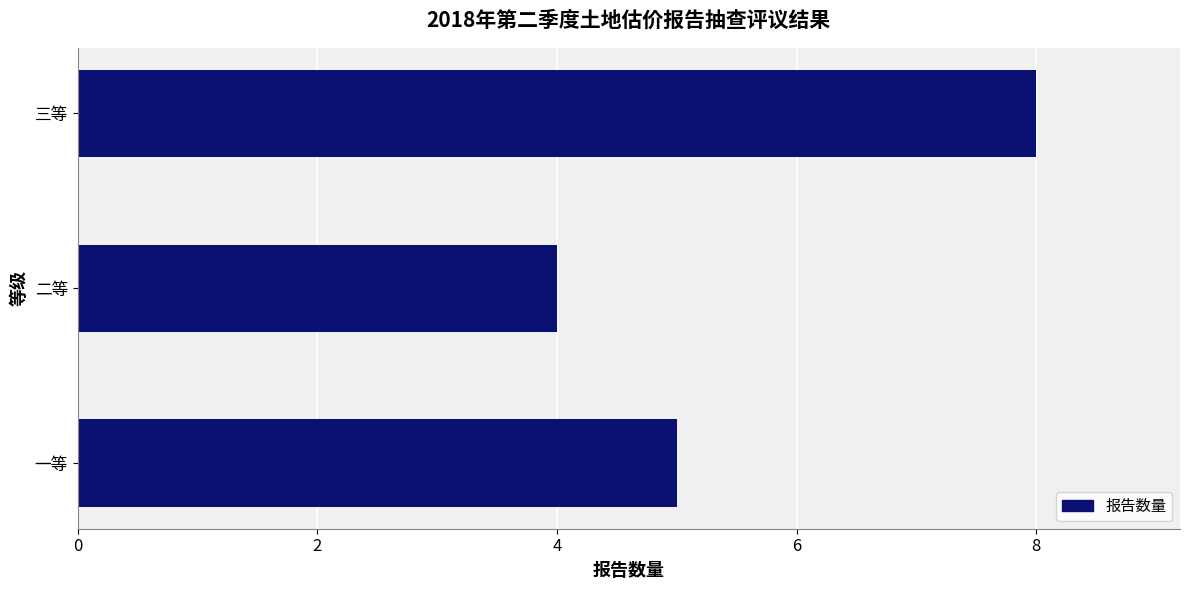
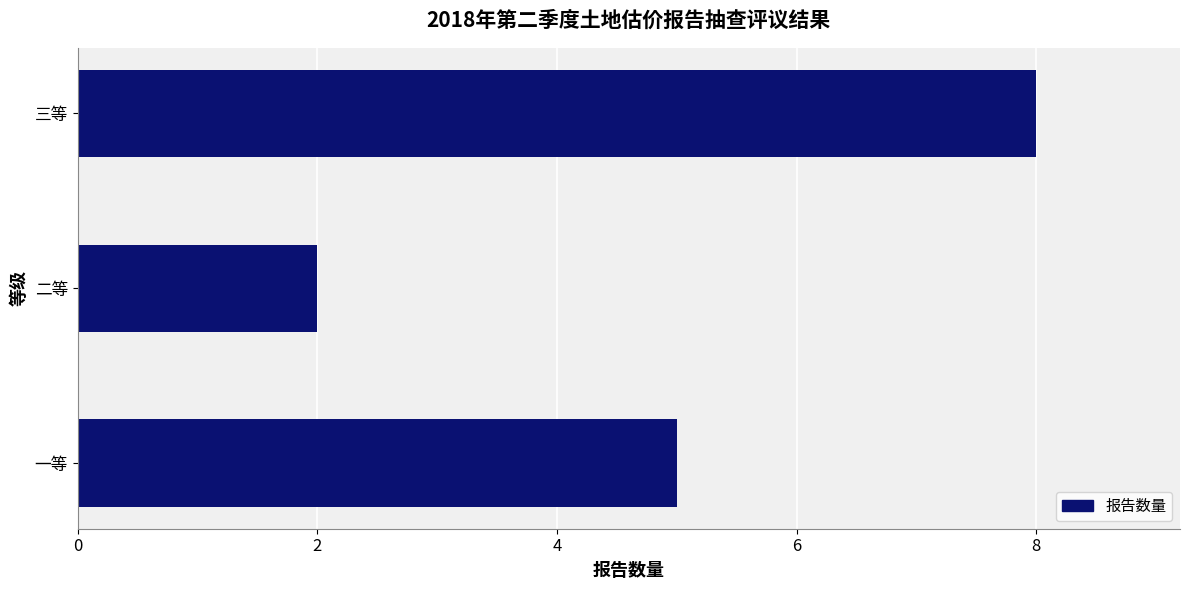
  {
    "三等": 8,
-   "二等": 4,
+   "二等": 2,
    "一等": 5
  }
